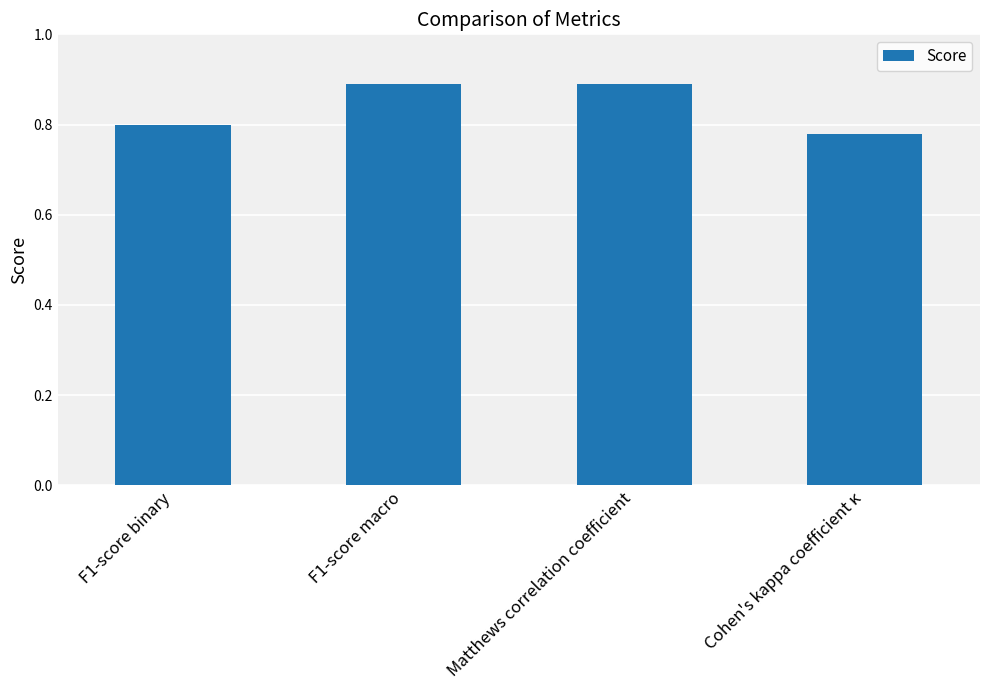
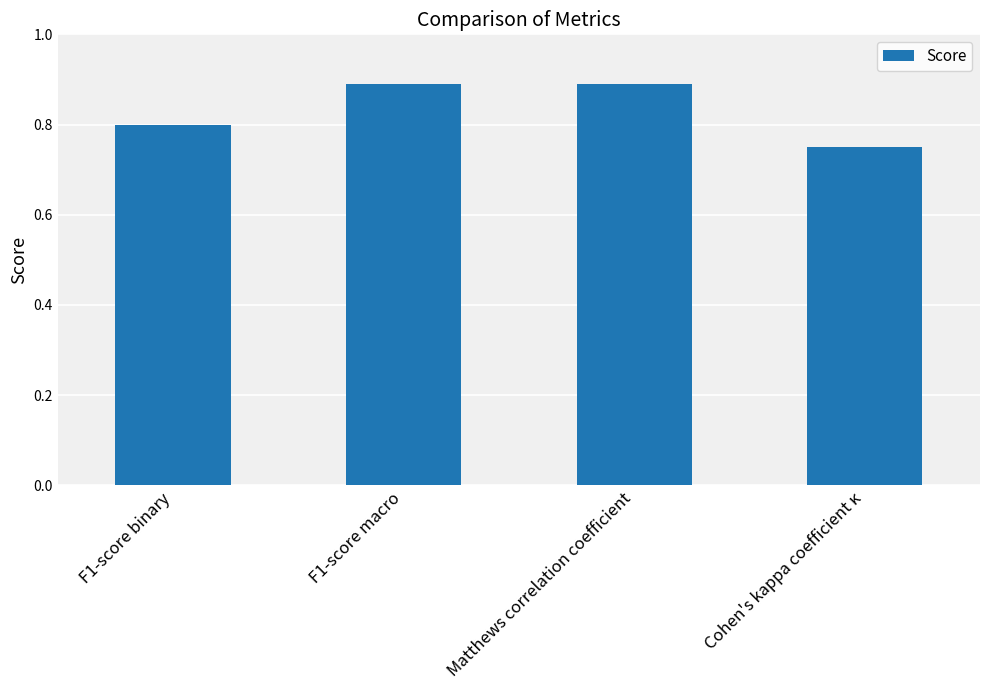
  {
    "F1-score binary": 0.80,
    "F1-score macro": 0.89,
    "Matthews correlation coefficient": 0.89,
-   "Cohen's kappa coefficient κ": 0.78
+   "Cohen's kappa coefficient κ": 0.75
  }
